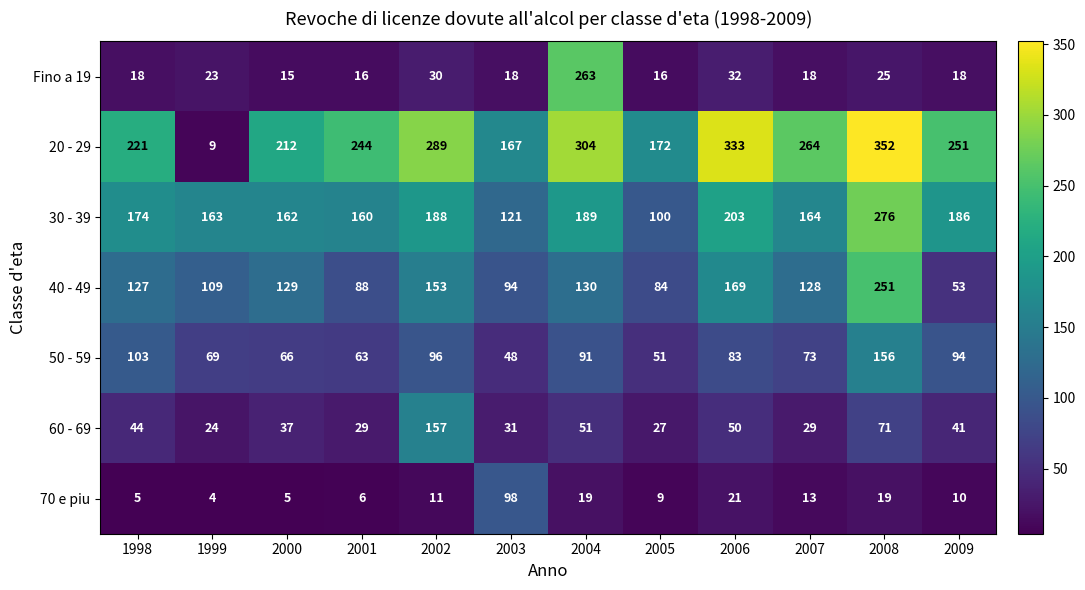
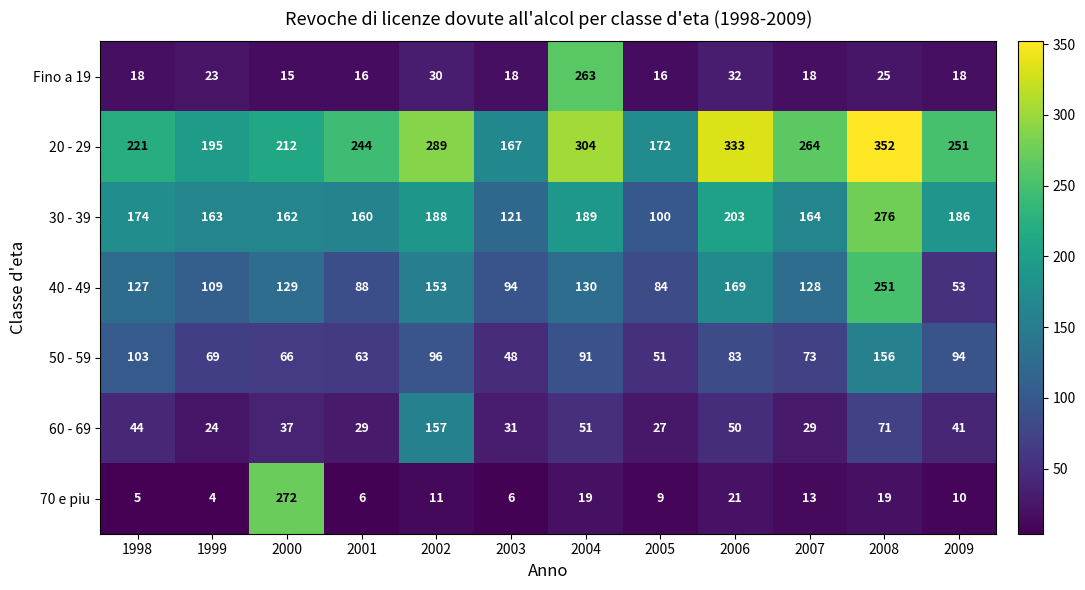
  {
    "Fino a 19": {
      "1998": 18,
      "1999": 23,
      "2000": 15,
      "2001": 16,
      "2002": 30,
      "2003": 18,
      "2004": 263,
      "2005": 16,
      "2006": 32,
      "2007": 18,
      "2008": 25,
      "2009": 18
    },
    "20 - 29": {
      "1998": 221,
-     "1999": 9,
+     "1999": 195,
      "2000": 212,
      "2001": 244,
      "2002": 289,
      "2003": 167,
      "2004": 304,
      "2005": 172,
      "2006": 333,
      "2007": 264,
      "2008": 352,
      "2009": 251
    },
    "30 - 39": {
      "1998": 174,
      "1999": 163,
      "2000": 162,
      "2001": 160,
      "2002": 188,
      "2003": 121,
      "2004": 189,
      "2005": 100,
      "2006": 203,
      "2007": 164,
      "2008": 276,
      "2009": 186
    },
    "40 - 49": {
      "1998": 127,
      "1999": 109,
      "2000": 129,
      "2001": 88,
      "2002": 153,
      "2003": 94,
      "2004": 130,
      "2005": 84,
      "2006": 169,
      "2007": 128,
      "2008": 251,
      "2009": 53
    },
    "50 - 59": {
      "1998": 103,
      "1999": 69,
      "2000": 66,
      "2001": 63,
      "2002": 96,
      "2003": 48,
      "2004": 91,
      "2005": 51,
      "2006": 83,
      "2007": 73,
      "2008": 156,
      "2009": 94
    },
    "60 - 69": {
      "1998": 44,
      "1999": 24,
      "2000": 37,
      "2001": 29,
      "2002": 157,
      "2003": 31,
      "2004": 51,
      "2005": 27,
      "2006": 50,
      "2007": 29,
      "2008": 71,
      "2009": 41
    },
    "70 e piu": {
      "1998": 5,
      "1999": 4,
-     "2000": 5,
+     "2000": 272,
      "2001": 6,
      "2002": 11,
-     "2003": 98,
+     "2003": 6,
      "2004": 19,
      "2005": 9,
      "2006": 21,
      "2007": 13,
      "2008": 19,
      "2009": 10
    }
  }
